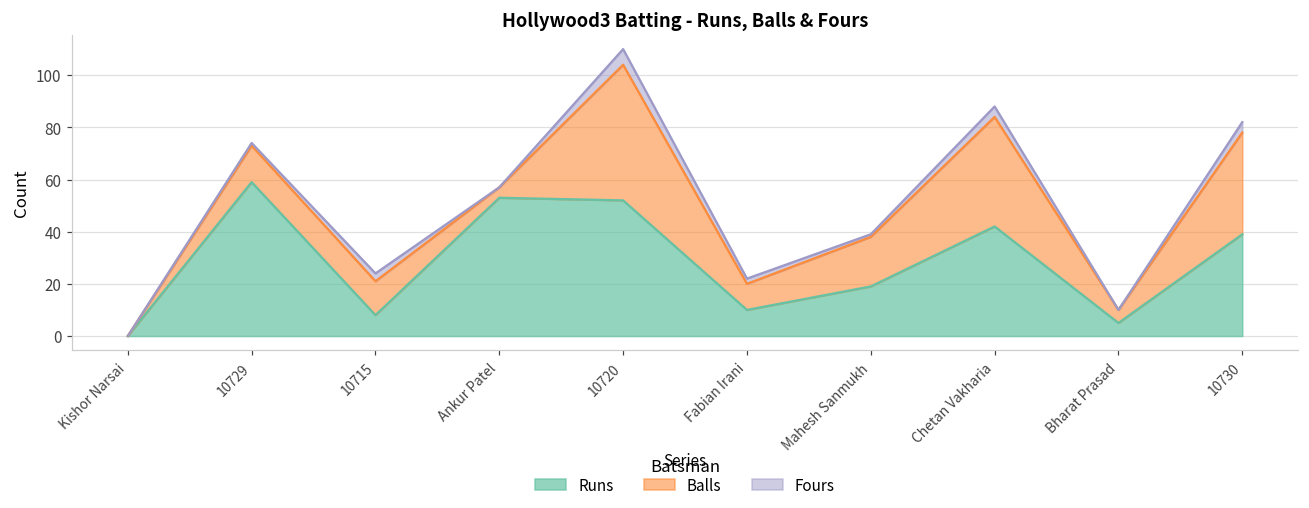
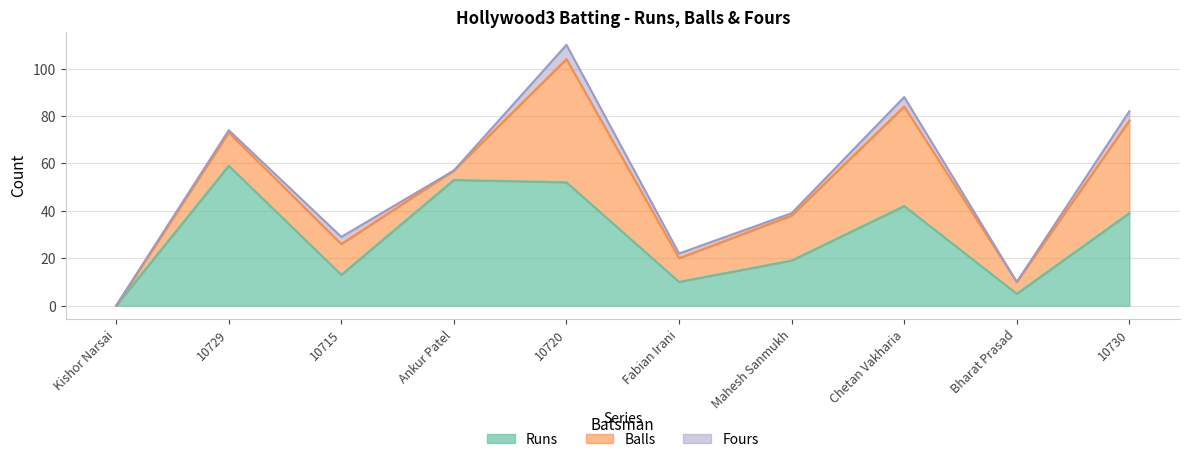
  {
    "Runs": {
      "10729": 59,
-     "10715": 8,
+     "10715": 13,
      "Ankur Patel": 53,
      "10720": 52,
      "Fabian Irani": 10,
      "Mahesh Sanmukh": 19,
      "Chetan Vakharia": 42,
      "Bharat Prasad": 5,
      "10730": 39
    },
    "Balls": {
      "10715": 13,
      "10720": 52,
      "Fabian Irani": 10,
      "Chetan Vakharia": 42,
      "10730": 39
    },
    "Fours": {
      "10715": 3,
      "10720": 6,
      "Fabian Irani": 2,
      "Chetan Vakharia": 4,
      "10730": 4
    }
  }
